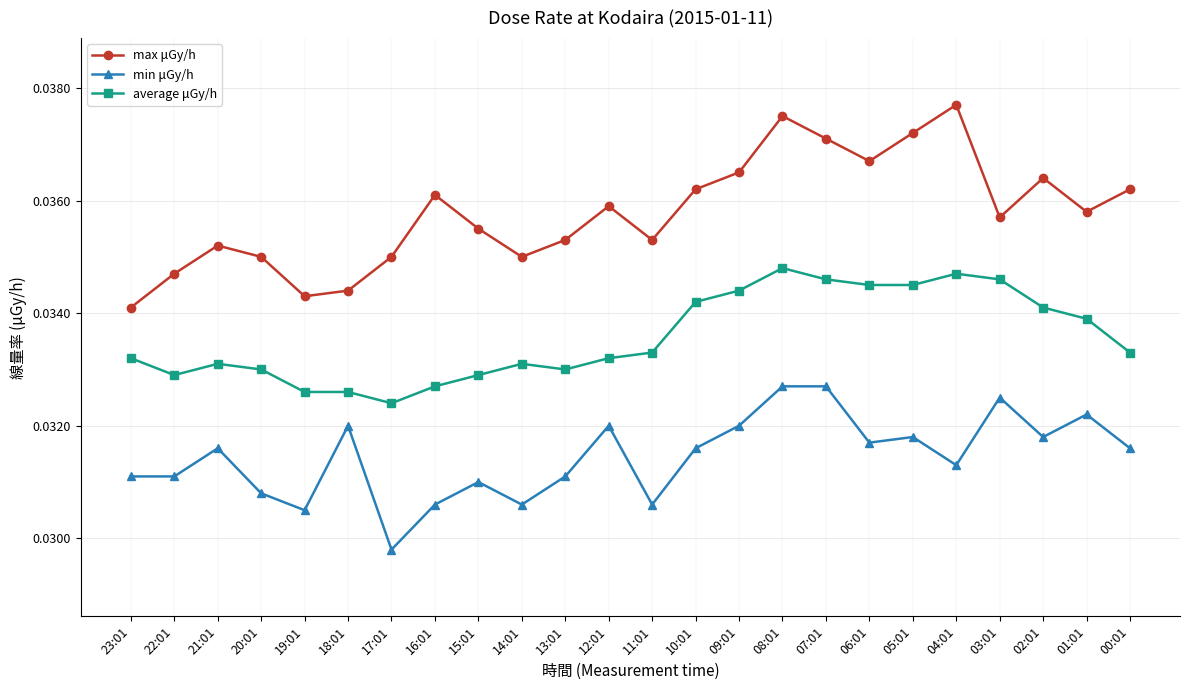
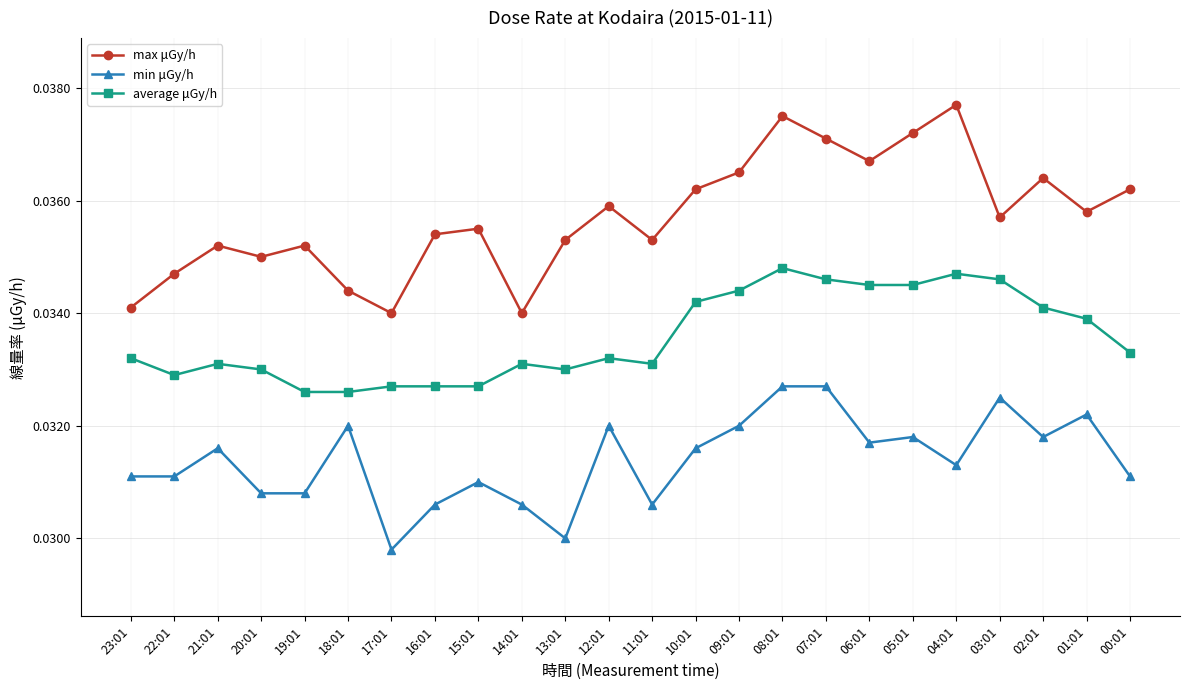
  {
    "max μGy/h": {
      "23:01": 0.0341,
      "22:01": 0.0347,
      "21:01": 0.0352,
      "20:01": 0.0350,
-     "19:01": 0.0343,
+     "19:01": 0.0352,
      "18:01": 0.0344,
-     "17:01": 0.035,
-     "16:01": 0.0361,
+     "17:01": 0.034,
+     "16:01": 0.0354,
      "15:01": 0.0355,
-     "14:01": 0.035,
+     "14:01": 0.034,
      "13:01": 0.0353,
      "12:01": 0.0359,
      "11:01": 0.0353,
      "10:01": 0.0362,
      "09:01": 0.0365,
      "08:01": 0.0375,
      "07:01": 0.0371,
      "06:01": 0.0367,
      "05:01": 0.0372,
      "04:01": 0.0377,
      "03:01": 0.0357,
      "02:01": 0.0364,
      "01:01": 0.0358,
      "00:01": 0.0362
    },
    "min μGy/h": {
      "23:01": 0.0311,
      "22:01": 0.0311,
      "21:01": 0.0316,
      "20:01": 0.0308,
-     "19:01": 0.0305,
+     "19:01": 0.0308,
      "18:01": 0.0320,
      "17:01": 0.0298,
      "16:01": 0.0306,
      "15:01": 0.0310,
      "14:01": 0.0306,
-     "13:01": 0.0311,
+     "13:01": 0.0300,
      "12:01": 0.0320,
      "11:01": 0.0306,
      "10:01": 0.0316,
      "09:01": 0.0320,
      "08:01": 0.0327,
      "07:01": 0.0327,
      "06:01": 0.0317,
      "05:01": 0.0318,
      "04:01": 0.0313,
      "03:01": 0.0325,
      "02:01": 0.0318,
      "01:01": 0.0322,
-     "00:01": 0.0316
+     "00:01": 0.0311
    },
    "average μGy/h": {
      "23:01": 0.0332,
      "22:01": 0.0329,
      "21:01": 0.0331,
      "20:01": 0.0330,
      "19:01": 0.0326,
      "18:01": 0.0326,
-     "17:01": 0.0324,
+     "17:01": 0.0327,
      "16:01": 0.0327,
-     "15:01": 0.0329,
+     "15:01": 0.0327,
      "14:01": 0.0331,
      "13:01": 0.0330,
      "12:01": 0.0332,
-     "11:01": 0.0333,
+     "11:01": 0.0331,
      "10:01": 0.0342,
      "09:01": 0.0344,
      "08:01": 0.0348,
      "07:01": 0.0346,
      "06:01": 0.0345,
      "05:01": 0.0345,
      "04:01": 0.0347,
      "03:01": 0.0346,
      "02:01": 0.0341,
      "01:01": 0.0339,
      "00:01": 0.0333
    }
  }
